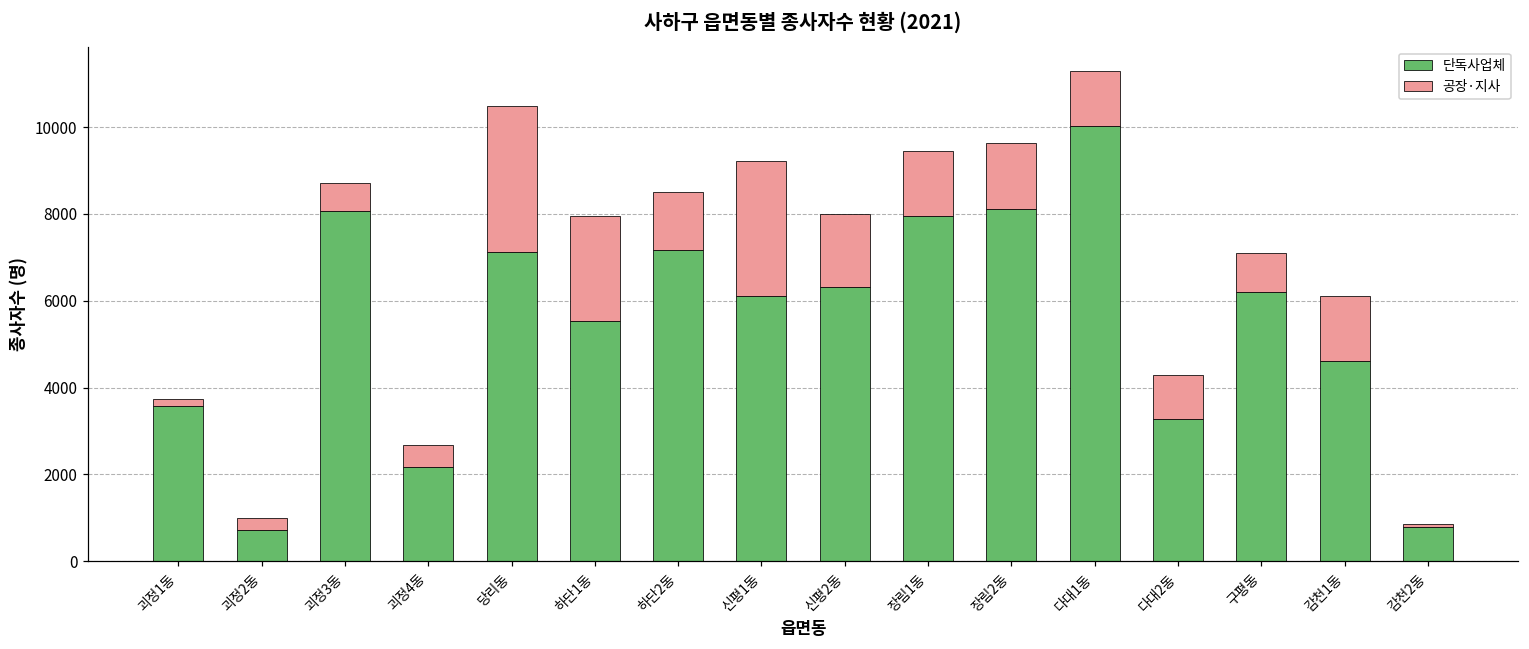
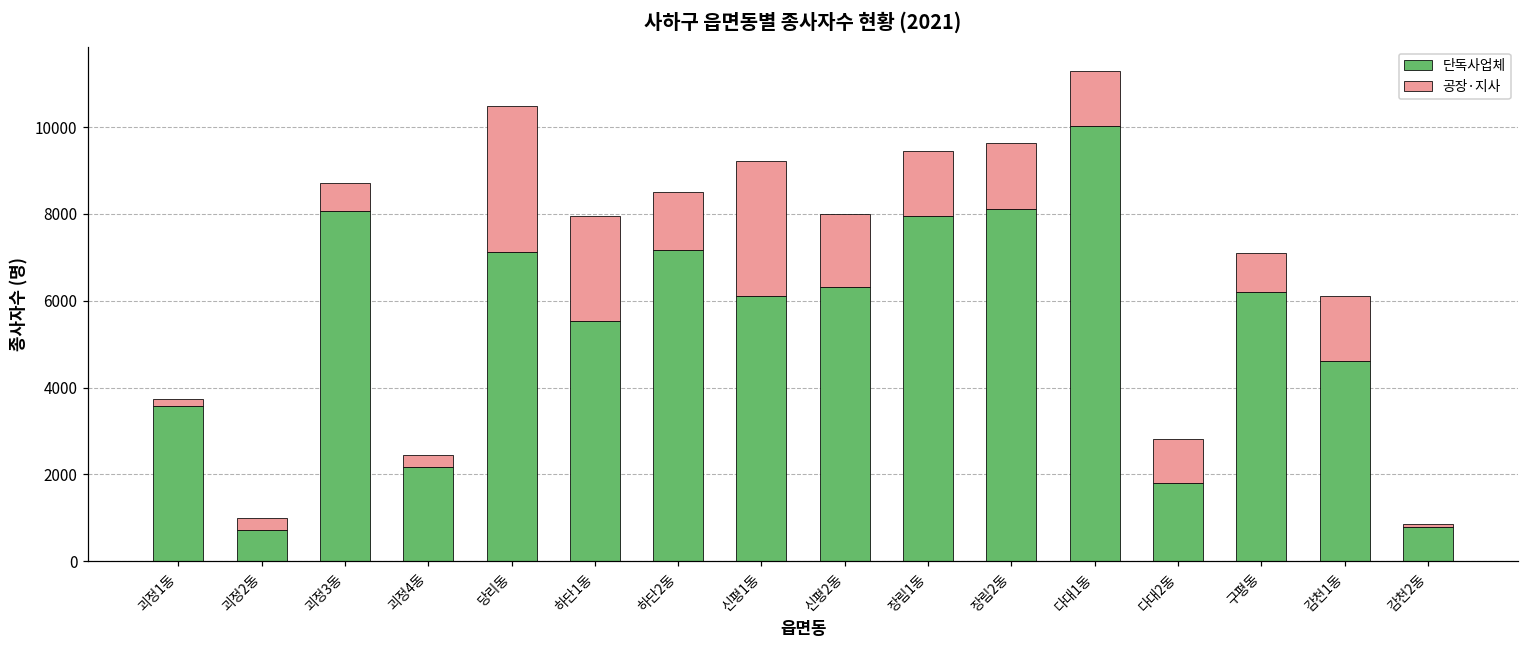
  {
    "단독사업체": {
      "괴정1동": 3600,
      "괴정2동": 700,
      "괴정3동": 8100,
      "괴정4동": 2200,
      "당리동": 7100,
      "하단1동": 5500,
      "하단2동": 7200,
      "신평1동": 6100,
      "신평2동": 6300,
      "장림1동": 7900,
      "장림2동": 8100,
      "다대1동": 10000,
-     "다대2동": 3300,
+     "다대2동": 1800,
      "구평동": 6200,
      "감천1동": 4600,
      "감천2동": 800
    },
    "공장·지사": {
      "괴정1동": 200,
      "괴정2동": 300,
      "괴정3동": 600,
-     "괴정4동": 500,
+     "괴정4동": 300,
      "당리동": 3400,
      "하단1동": 2400,
      "하단2동": 1300,
      "신평1동": 3100,
      "신평2동": 1700,
      "장림1동": 1500,
      "장림2동": 1500,
      "다대1동": 1300,
      "다대2동": 1000,
      "구평동": 900,
      "감천1동": 1500,
      "감천2동": 100
    }
  }
